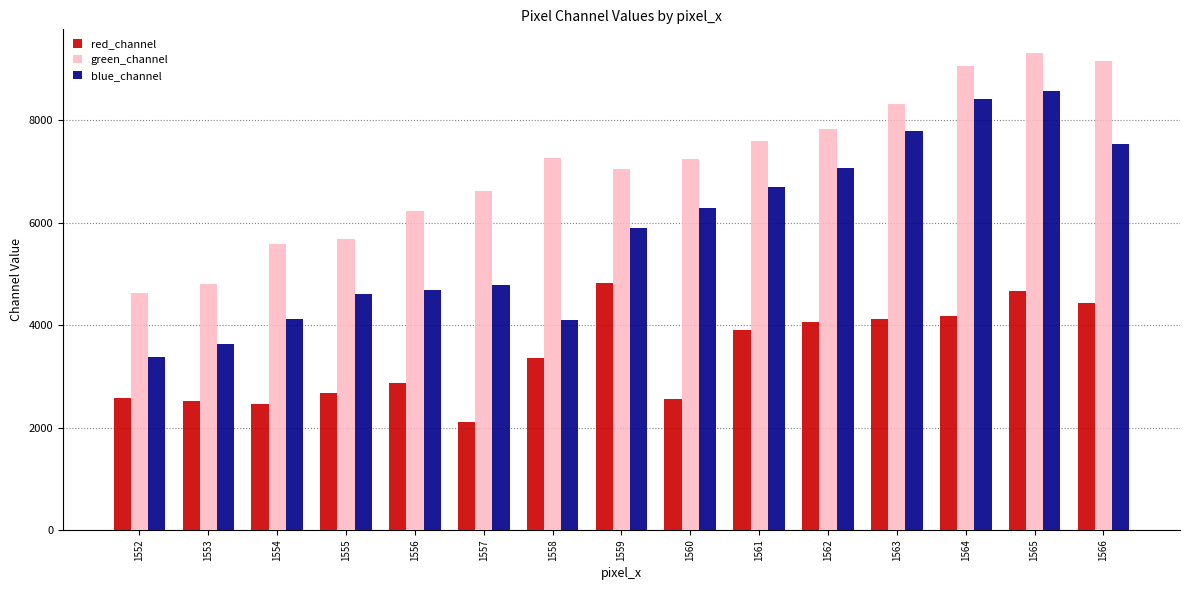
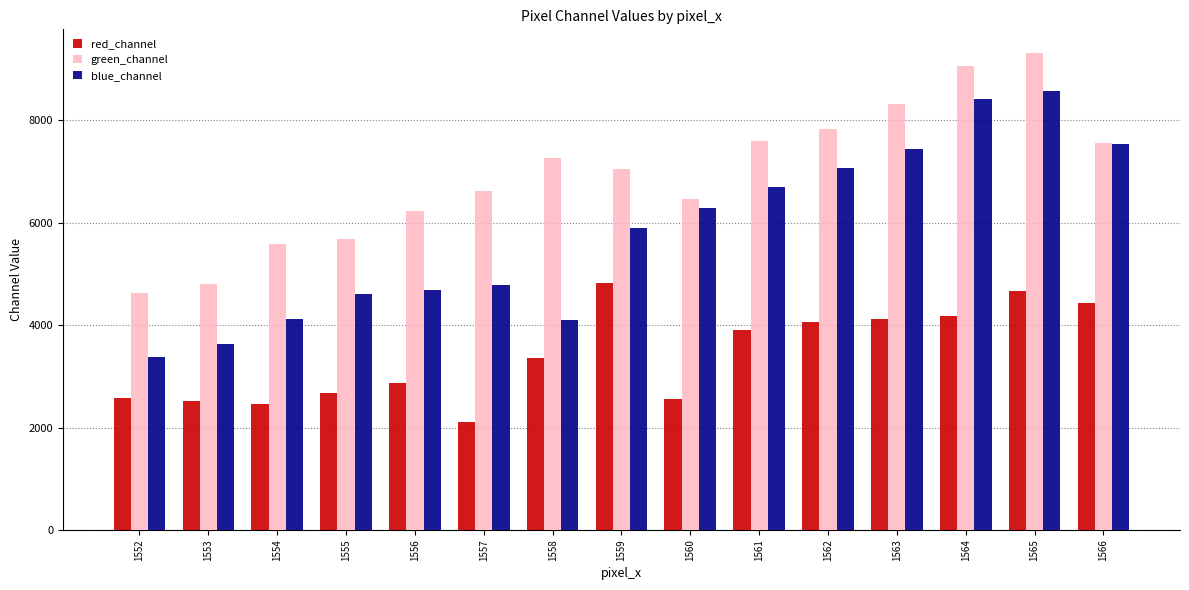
  {
    "red_channel": {
      "1552": 2600,
      "1553": 2500,
      "1554": 2500,
      "1555": 2700,
      "1556": 2900,
      "1557": 2100,
      "1558": 3400,
      "1559": 4800,
      "1560": 2600,
      "1561": 3900,
      "1562": 4100,
      "1563": 4100,
      "1564": 4200,
      "1565": 4700,
      "1566": 4400
    },
    "green_channel": {
      "1552": 4600,
      "1553": 4800,
      "1554": 5600,
      "1555": 5700,
      "1556": 6200,
      "1557": 6600,
      "1558": 7300,
      "1559": 7100,
-     "1560": 7200,
+     "1560": 6500,
      "1561": 7600,
      "1562": 7800,
      "1563": 8300,
      "1564": 9100,
      "1565": 9300,
-     "1566": 9200
+     "1566": 7600
    },
    "blue_channel": {
      "1552": 3400,
      "1553": 3600,
      "1554": 4100,
      "1555": 4600,
      "1556": 4700,
      "1557": 4800,
      "1558": 4100,
      "1559": 5900,
      "1560": 6300,
      "1561": 6700,
      "1562": 7100,
-     "1563": 7800,
+     "1563": 7400,
      "1564": 8400,
      "1565": 8600,
      "1566": 7500
    }
  }
